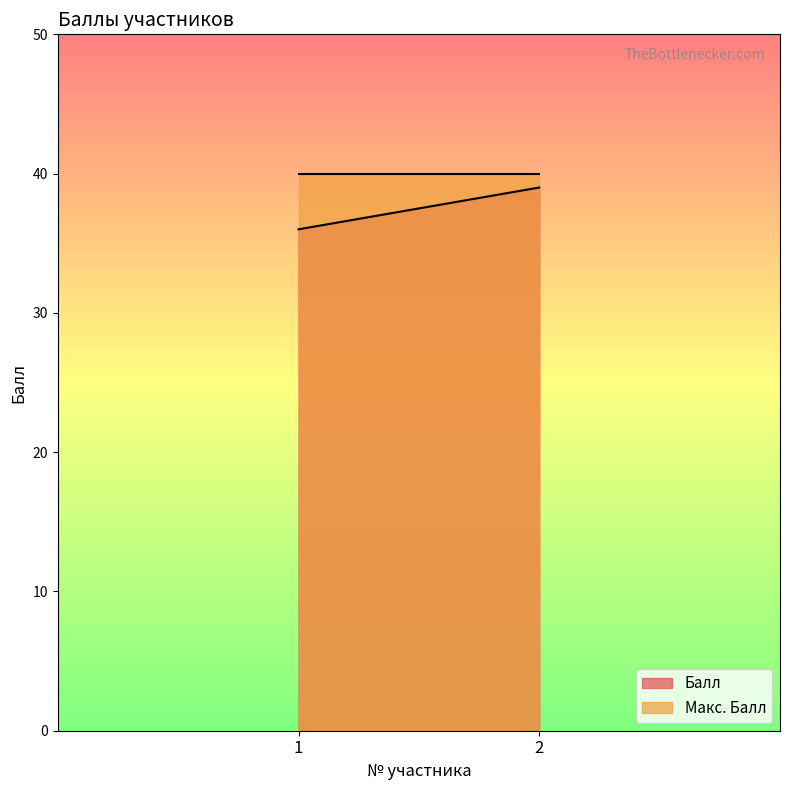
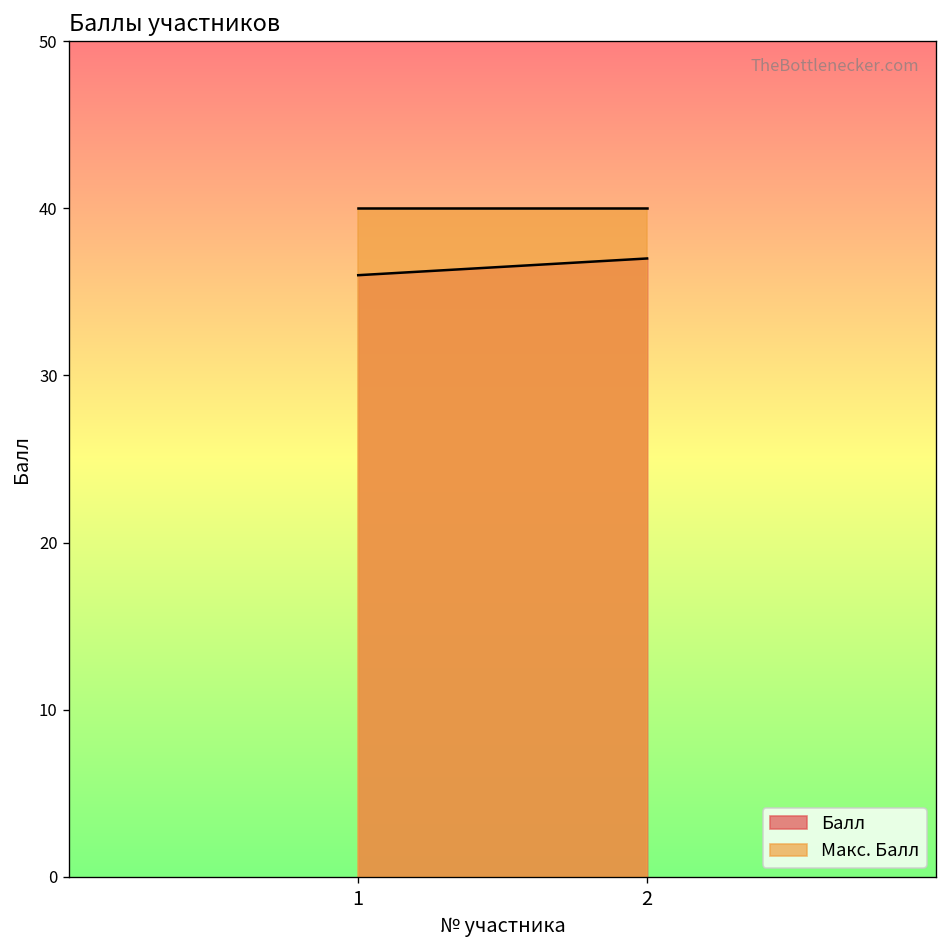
  {
    "Балл": {
      "1": 36,
-     "2": 39
+     "2": 37
    },
    "Макс. Балл": {
      "1": 40,
      "2": 40
    }
  }
